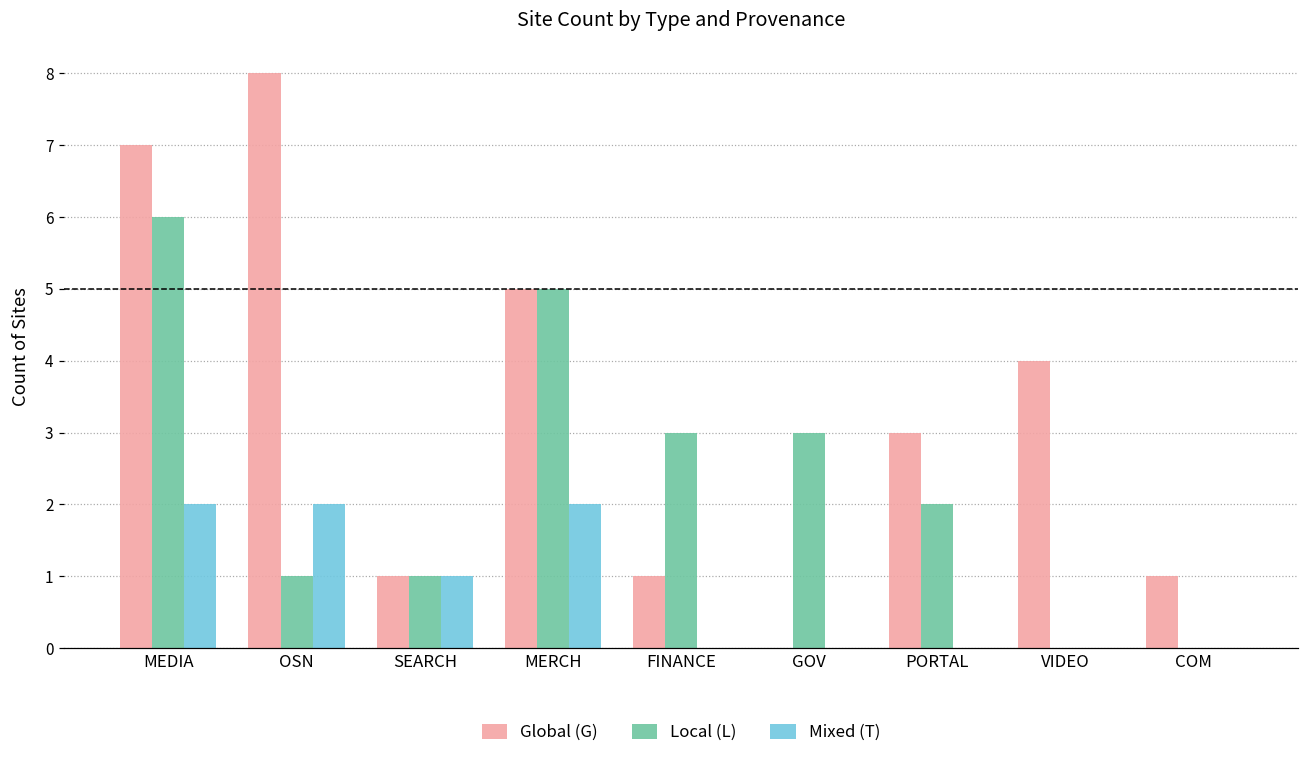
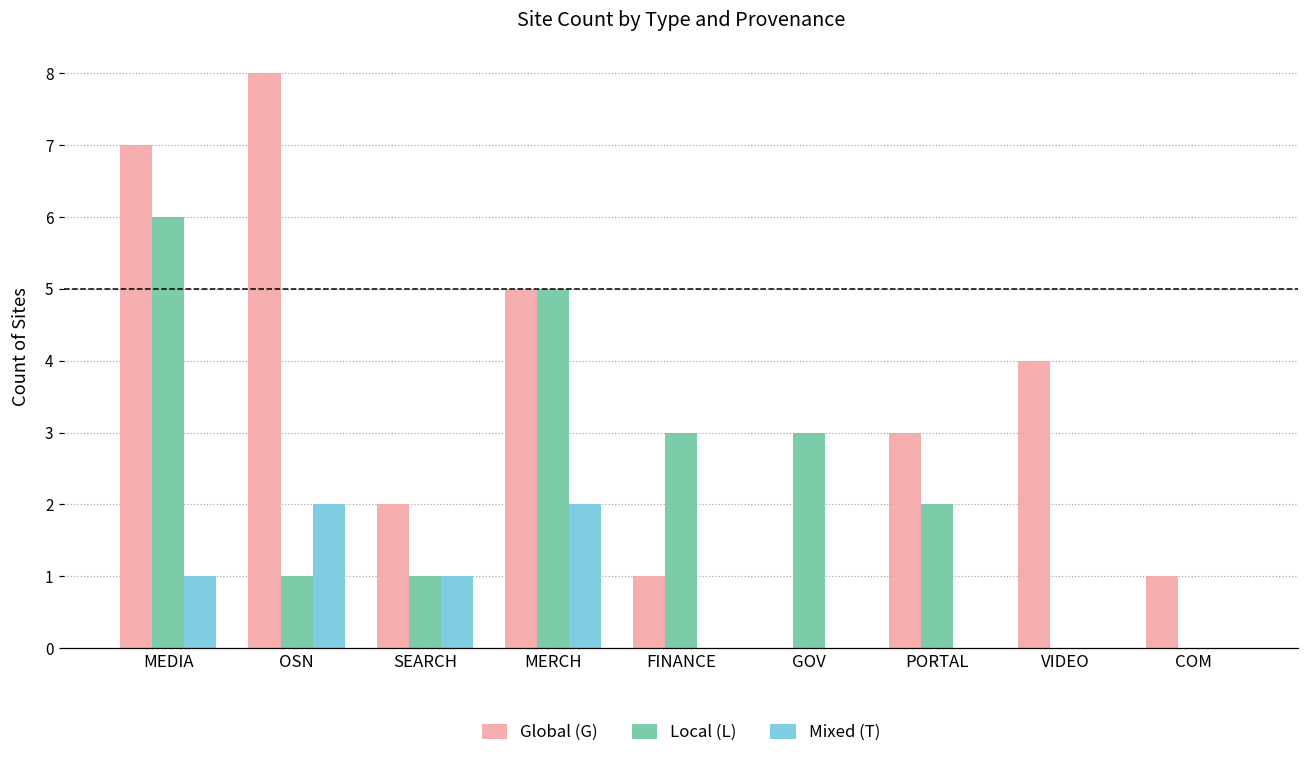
  {
    "Global (G)": {
      "MEDIA": 7,
      "OSN": 8,
-     "SEARCH": 1,
+     "SEARCH": 2,
      "MERCH": 5,
      "FINANCE": 1,
      "GOV": 0,
      "PORTAL": 3,
      "VIDEO": 4,
      "COM": 1
    },
    "Local (L)": {
      "MEDIA": 6,
      "OSN": 1,
      "SEARCH": 1,
      "MERCH": 5,
      "FINANCE": 3,
      "GOV": 3,
      "PORTAL": 2,
      "VIDEO": 0,
      "COM": 0
    },
    "Mixed (T)": {
-     "MEDIA": 2,
+     "MEDIA": 1,
      "OSN": 2,
      "SEARCH": 1,
      "MERCH": 2,
      "FINANCE": 0,
      "GOV": 0,
      "PORTAL": 0,
      "VIDEO": 0,
      "COM": 0
    }
  }
